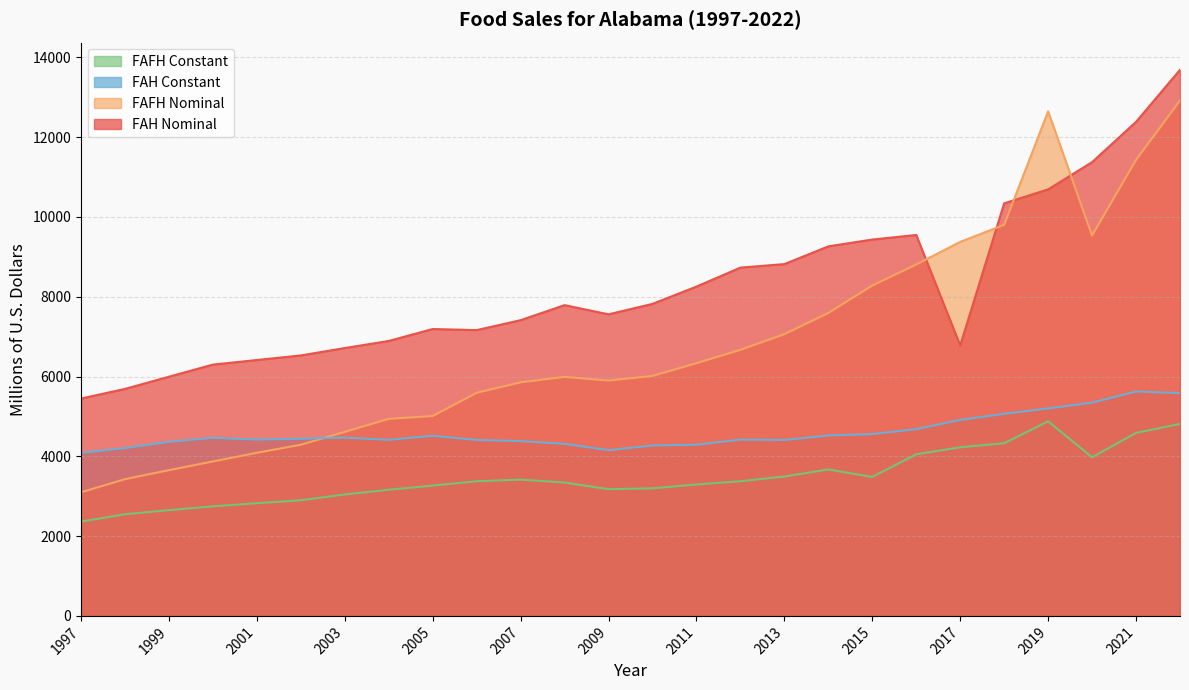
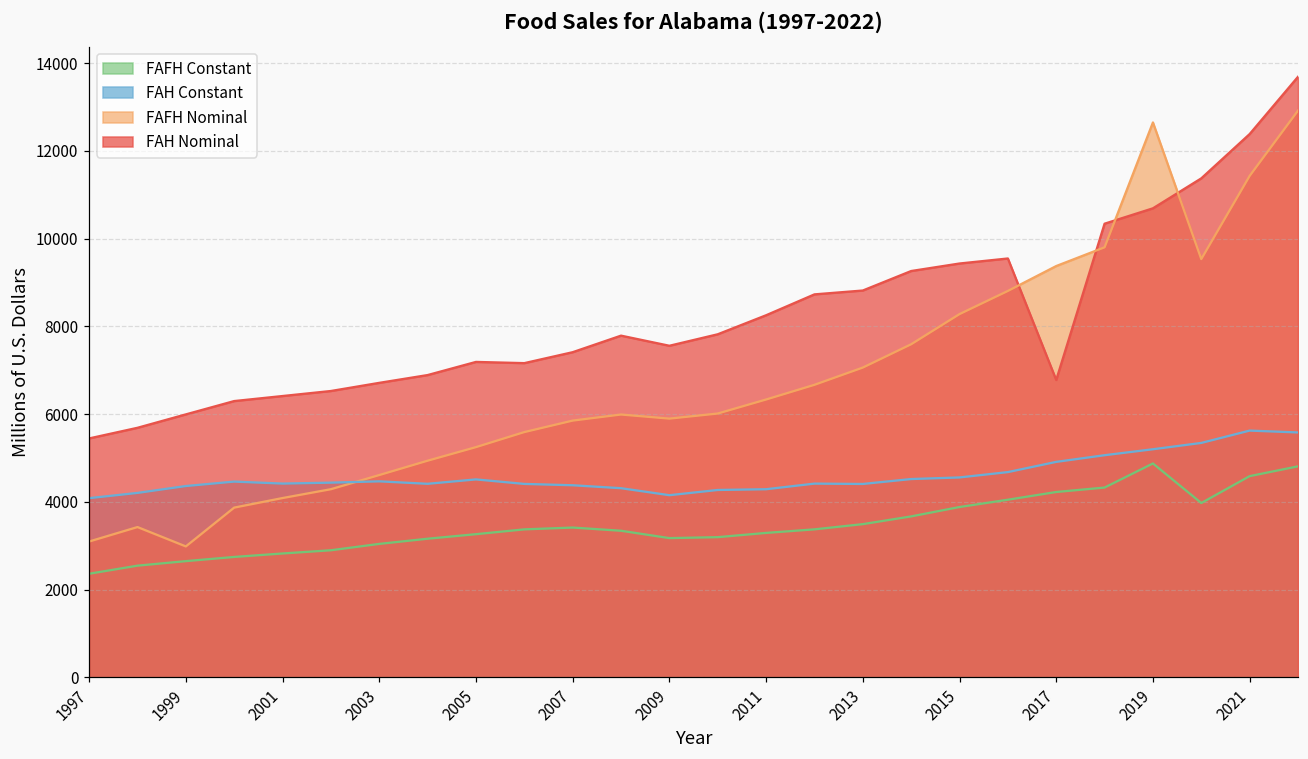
  {
    "FAFH Constant": {
      "1997": 2400,
      "1999": 2700,
      "2001": 2800,
      "2003": 3000,
      "2005": 3300,
      "2007": 3400,
      "2009": 3200,
      "2011": 3300,
      "2013": 3500,
-     "2015": 3500,
+     "2015": 3900,
      "2017": 4200,
      "2019": 4900,
      "2021": 4600
    },
    "FAH Constant": {
      "1997": 4100,
      "1999": 4400,
      "2001": 4400,
      "2003": 4500,
      "2005": 4500,
      "2007": 4400,
      "2009": 4200,
      "2011": 4300,
      "2013": 4400,
      "2015": 4600,
      "2017": 4900,
      "2019": 5200,
      "2021": 5600
    },
    "FAFH Nominal": {
      "1997": 3100,
-     "1999": 3700,
+     "1999": 3000,
      "2001": 4100,
      "2003": 4600,
-     "2005": 5000,
+     "2005": 5200,
      "2007": 5900,
      "2009": 5900,
      "2011": 6300,
      "2013": 7100,
      "2015": 8300,
      "2017": 9400,
      "2019": 12600,
      "2021": 11400
    },
    "FAH Nominal": {
      "1997": 5400,
      "1999": 6000,
      "2001": 6400,
      "2003": 6700,
      "2005": 7200,
      "2007": 7400,
      "2009": 7600,
      "2011": 8300,
      "2013": 8800,
      "2015": 9400,
      "2017": 6800,
      "2019": 10700,
      "2021": 12400
    }
  }
